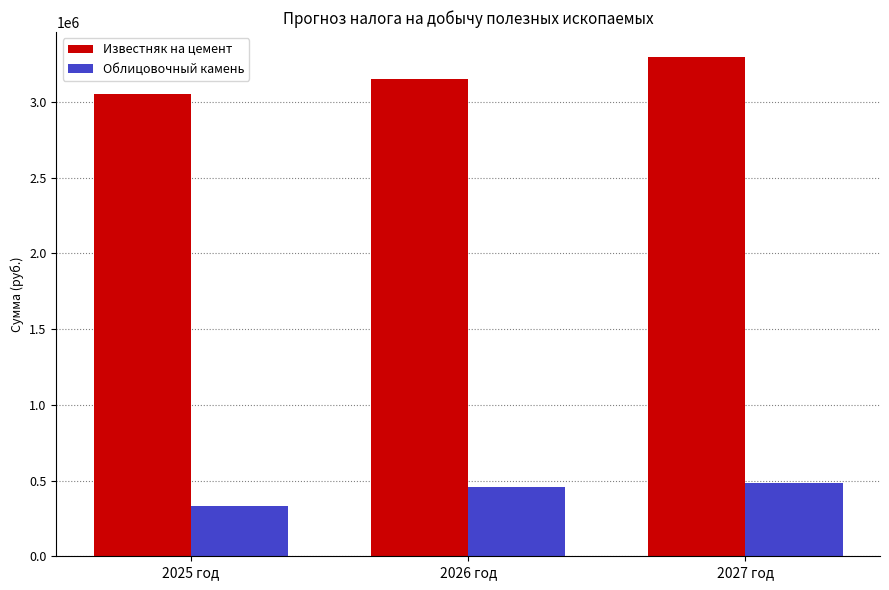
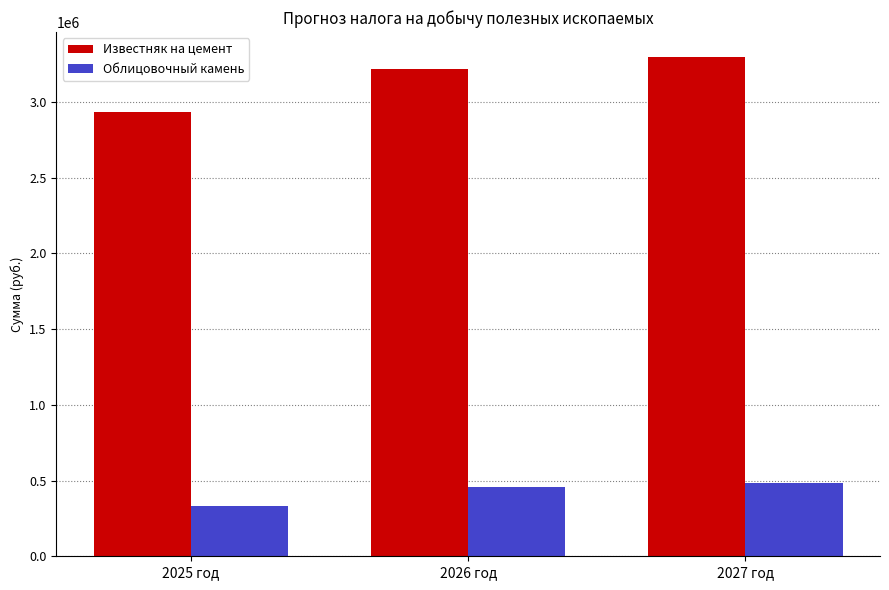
  {
    "Известняк на цемент": {
-     "2025 год": 3050000,
-     "2026 год": 3150000,
+     "2025 год": 2930000,
+     "2026 год": 3220000,
      "2027 год": 3300000
    },
    "Облицовочный камень": {
      "2025 год": 330000,
      "2026 год": 460000,
      "2027 год": 480000
    }
  }
